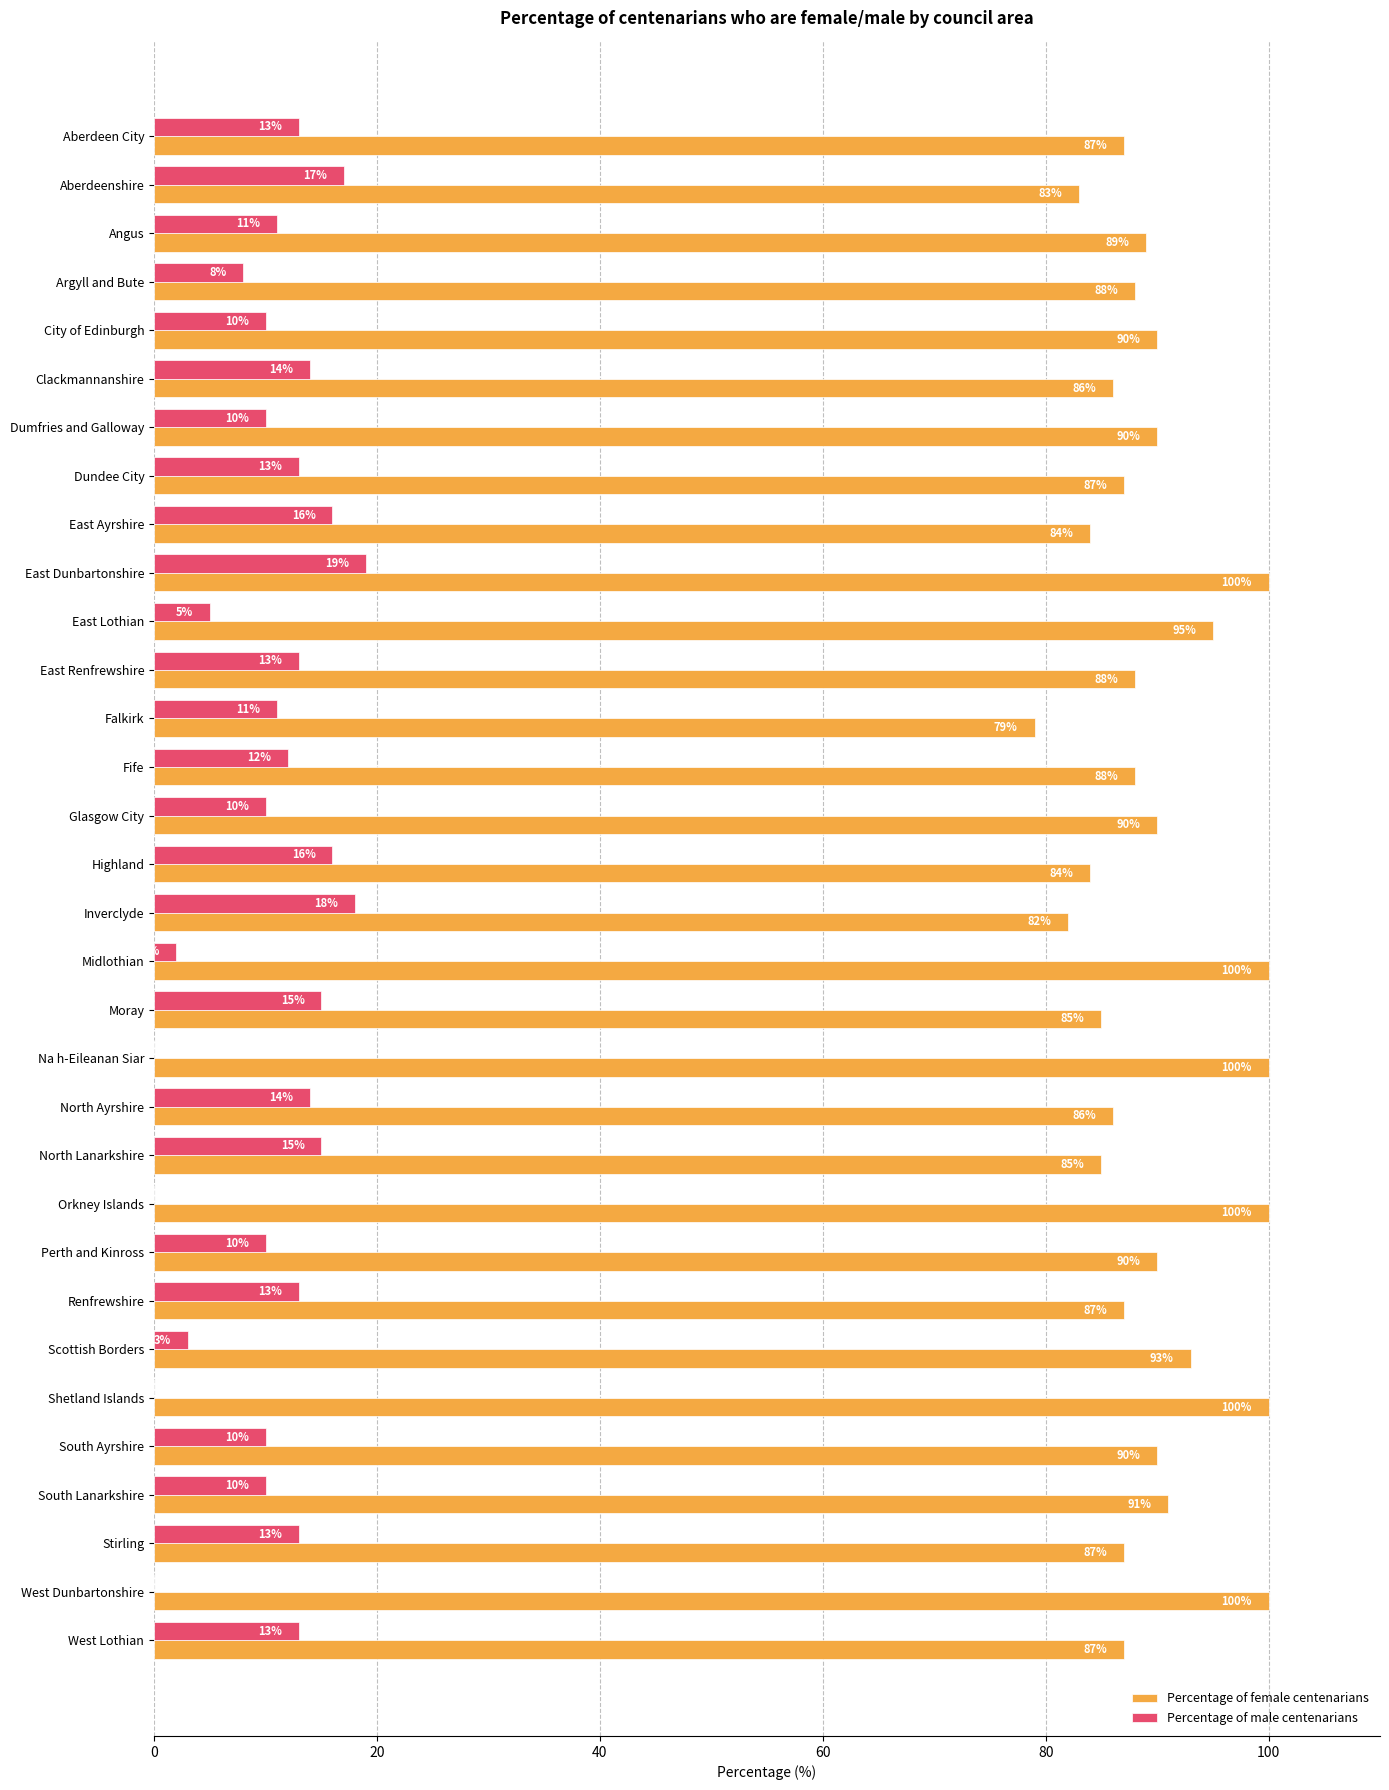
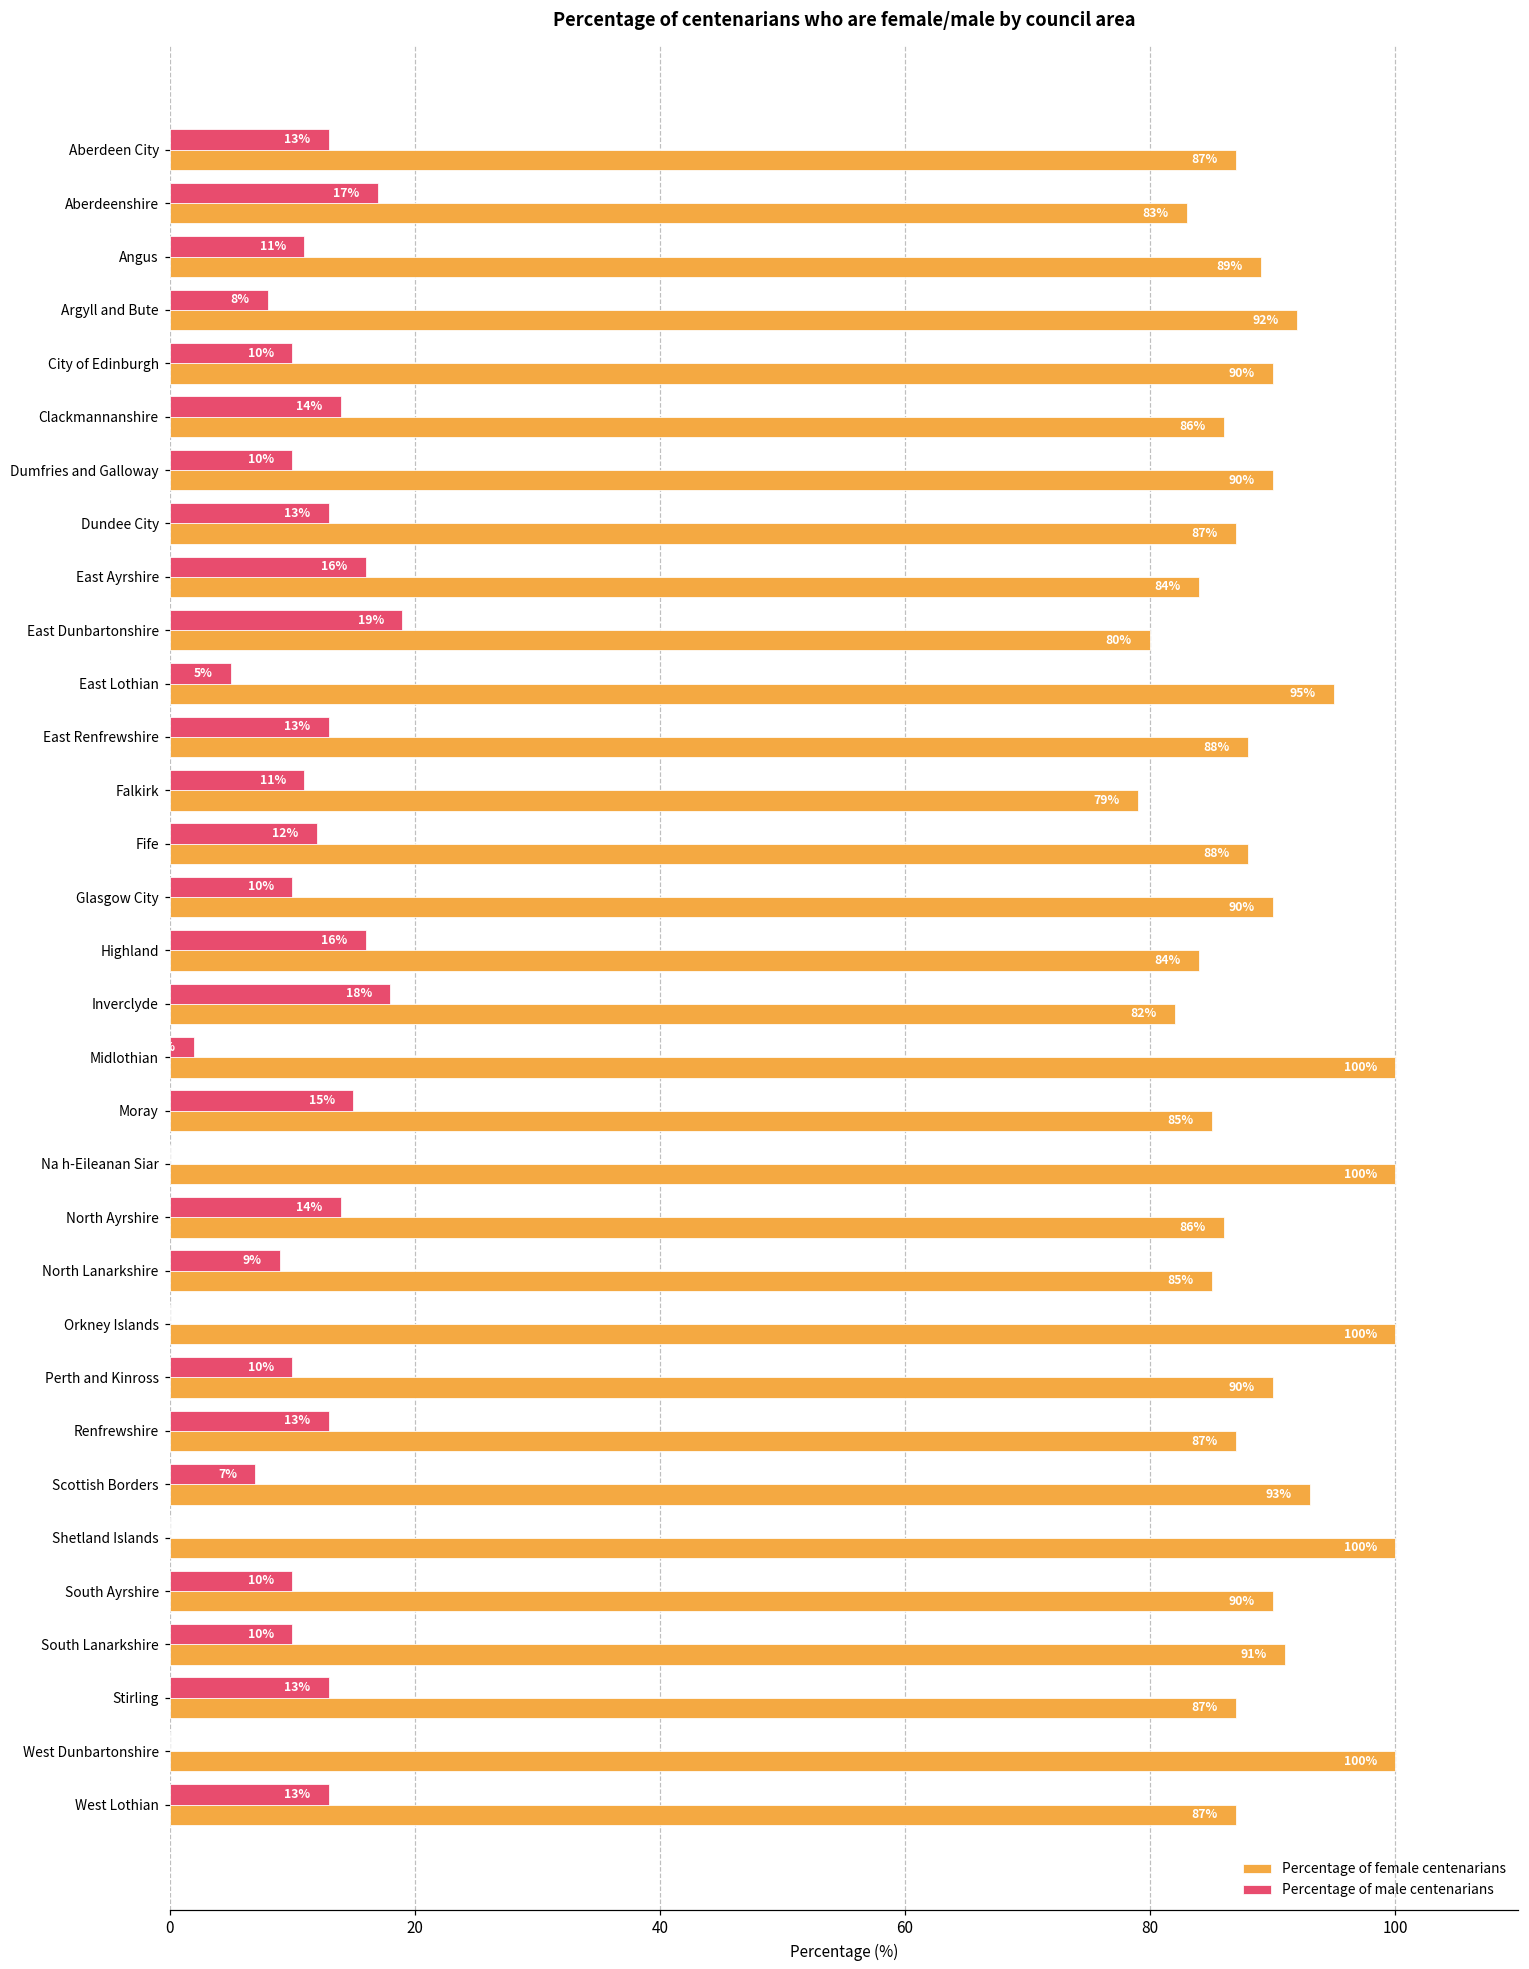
  {
    "Percentage of female centenarians": {
      "Aberdeen City": "87%",
      "Aberdeenshire": "83%",
      "Angus": "89%",
-     "Argyll and Bute": "88%",
+     "Argyll and Bute": "92%",
      "City of Edinburgh": "90%",
      "Clackmannanshire": "86%",
      "Dumfries and Galloway": "90%",
      "Dundee City": "87%",
      "East Ayrshire": "84%",
-     "East Dunbartonshire": "100%",
+     "East Dunbartonshire": "80%",
      "East Lothian": "95%",
      "East Renfrewshire": "88%",
      "Falkirk": "79%",
      "Fife": "88%",
      "Glasgow City": "90%",
      "Highland": "84%",
      "Inverclyde": "82%",
      "Midlothian": "100%",
      "Moray": "85%",
      "Na h-Eileanan Siar": "100%",
      "North Ayrshire": "86%",
      "North Lanarkshire": "85%",
      "Orkney Islands": "100%",
      "Perth and Kinross": "90%",
      "Renfrewshire": "87%",
      "Scottish Borders": "93%",
      "Shetland Islands": "100%",
      "South Ayrshire": "90%",
      "South Lanarkshire": "91%",
      "Stirling": "87%",
      "West Dunbartonshire": "100%",
      "West Lothian": "87%"
    },
    "Percentage of male centenarians": {
      "Aberdeen City": "13%",
      "Aberdeenshire": "17%",
      "Angus": "11%",
      "Argyll and Bute": "8%",
      "City of Edinburgh": "10%",
      "Clackmannanshire": "14%",
      "Dumfries and Galloway": "10%",
      "Dundee City": "13%",
      "East Ayrshire": "16%",
      "East Dunbartonshire": "19%",
      "East Lothian": "5%",
      "East Renfrewshire": "13%",
      "Falkirk": "11%",
      "Fife": "12%",
      "Glasgow City": "10%",
      "Highland": "16%",
      "Inverclyde": "18%",
      "Moray": "15%",
      "North Ayrshire": "14%",
-     "North Lanarkshire": "15%",
+     "North Lanarkshire": "9%",
      "Perth and Kinross": "10%",
      "Renfrewshire": "13%",
-     "Scottish Borders": "3%",
+     "Scottish Borders": "7%",
      "South Ayrshire": "10%",
      "South Lanarkshire": "10%",
      "Stirling": "13%",
      "West Lothian": "13%"
    }
  }
